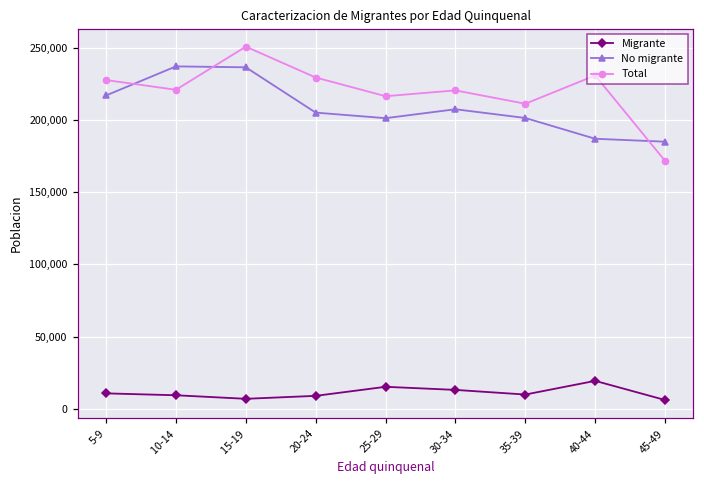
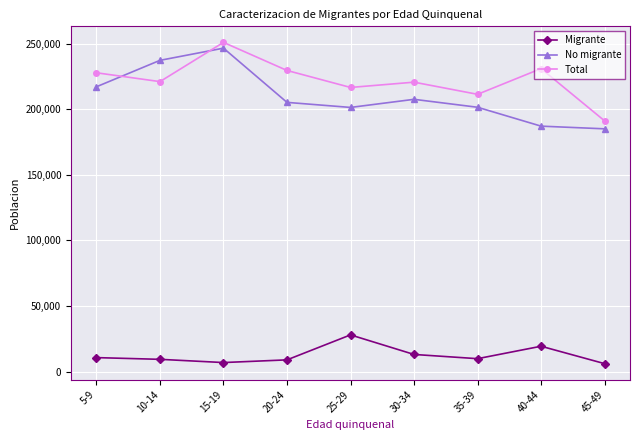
  {
    "Migrante": {
      "5-9": "11,000",
      "10-14": "9,000",
      "15-19": "7,000",
      "20-24": "9,000",
-     "25-29": "15,000",
+     "25-29": "28,000",
      "30-34": "13,000",
      "35-39": "10,000",
      "40-44": "19,000",
      "45-49": "6,000"
    },
    "No migrante": {
      "5-9": "217,000",
      "10-14": "237,000",
-     "15-19": "237,000",
+     "15-19": "247,000",
      "20-24": "205,000",
      "25-29": "201,000",
      "30-34": "208,000",
      "35-39": "201,000",
      "40-44": "187,000",
      "45-49": "185,000"
    },
    "Total": {
      "5-9": "228,000",
      "10-14": "221,000",
      "15-19": "251,000",
      "20-24": "230,000",
      "25-29": "217,000",
      "30-34": "221,000",
      "35-39": "211,000",
-     "45-49": "172,000"
+     "45-49": "191,000"
    }
  }
